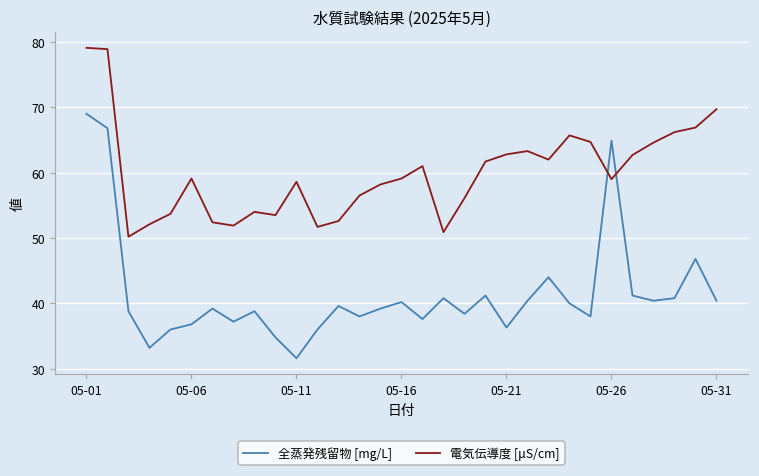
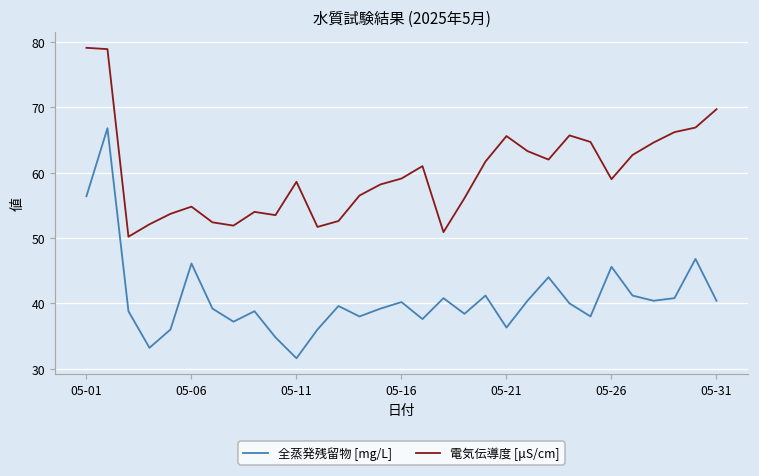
  {
    "全蒸発残留物 [mg/L]": {
-     "05-01": 69,
-     "05-06": 37,
+     "05-01": 56,
+     "05-06": 46,
      "05-11": 32,
      "05-16": 40,
      "05-21": 36,
-     "05-26": 65,
+     "05-26": 46,
      "05-31": 40
    },
    "電気伝導度 [μS/cm]": {
      "05-01": 79,
-     "05-06": 59,
+     "05-06": 55,
      "05-11": 59,
      "05-16": 59,
-     "05-21": 63,
+     "05-21": 66,
      "05-26": 59,
      "05-31": 70
    }
  }
